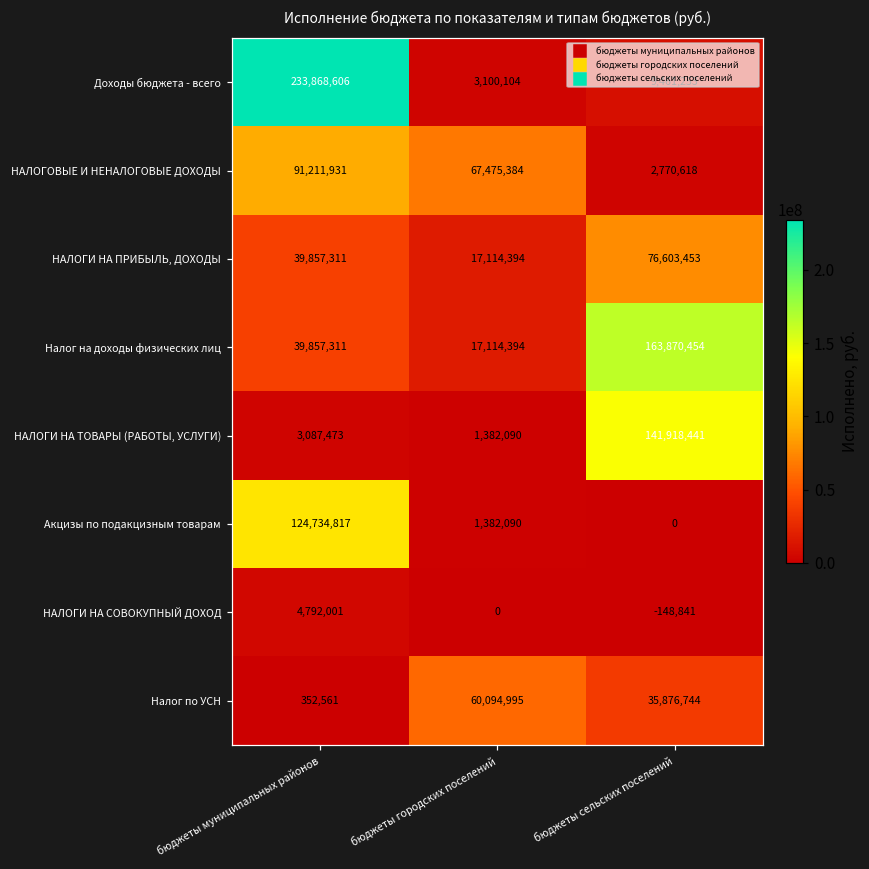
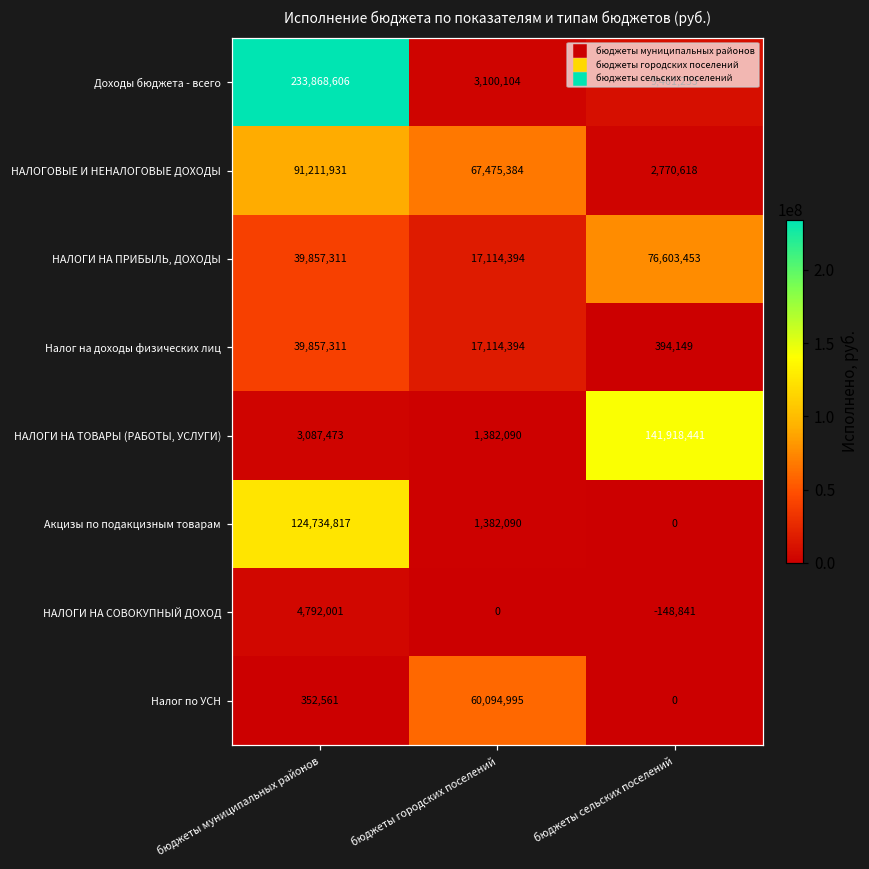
  {
    "Доходы бюджета - всего": {
      "бюджеты муниципальных районов": "233,868,606",
      "бюджеты городских поселений": "3,100,104"
    },
    "НАЛОГОВЫЕ И НЕНАЛОГОВЫЕ ДОХОДЫ": {
      "бюджеты муниципальных районов": "91,211,931",
      "бюджеты городских поселений": "67,475,384",
      "бюджеты сельских поселений": "2,770,618"
    },
    "НАЛОГИ НА ПРИБЫЛЬ, ДОХОДЫ": {
      "бюджеты муниципальных районов": "39,857,311",
      "бюджеты городских поселений": "17,114,394",
      "бюджеты сельских поселений": "76,603,453"
    },
    "Налог на доходы физических лиц": {
      "бюджеты муниципальных районов": "39,857,311",
      "бюджеты городских поселений": "17,114,394",
-     "бюджеты сельских поселений": "163,870,454"
+     "бюджеты сельских поселений": "394,149"
    },
    "НАЛОГИ НА ТОВАРЫ (РАБОТЫ, УСЛУГИ)": {
      "бюджеты муниципальных районов": "3,087,473",
      "бюджеты городских поселений": "1,382,090",
      "бюджеты сельских поселений": "141,918,441"
    },
    "Акцизы по подакцизным товарам": {
      "бюджеты муниципальных районов": "124,734,817",
      "бюджеты городских поселений": "1,382,090",
      "бюджеты сельских поселений": "0"
    },
    "НАЛОГИ НА СОВОКУПНЫЙ ДОХОД": {
      "бюджеты муниципальных районов": "4,792,001",
      "бюджеты городских поселений": "0",
      "бюджеты сельских поселений": "-148,841"
    },
    "Налог по УСН": {
      "бюджеты муниципальных районов": "352,561",
      "бюджеты городских поселений": "60,094,995",
-     "бюджеты сельских поселений": "35,876,744"
+     "бюджеты сельских поселений": "0"
    }
  }
